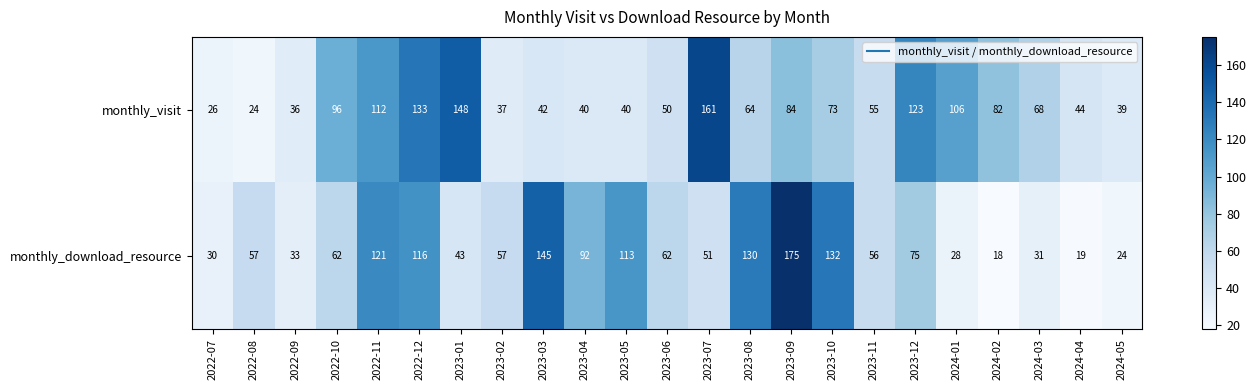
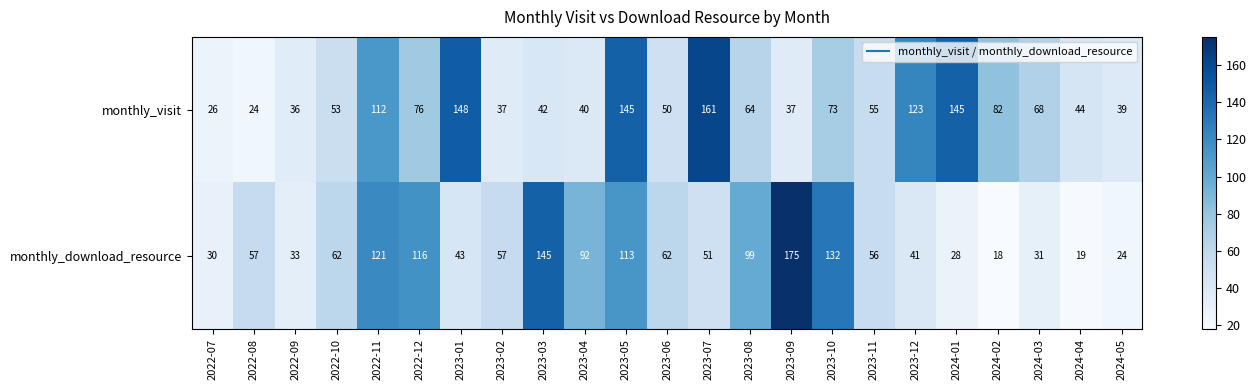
  {
    "monthly_visit": {
      "2022-07": 26,
      "2022-08": 24,
      "2022-09": 36,
-     "2022-10": 96,
+     "2022-10": 53,
      "2022-11": 112,
-     "2022-12": 133,
+     "2022-12": 76,
      "2023-01": 148,
      "2023-02": 37,
      "2023-03": 42,
      "2023-04": 40,
-     "2023-05": 40,
+     "2023-05": 145,
      "2023-06": 50,
      "2023-07": 161,
      "2023-08": 64,
-     "2023-09": 84,
+     "2023-09": 37,
      "2023-10": 73,
      "2023-11": 55,
      "2023-12": 123,
-     "2024-01": 106,
+     "2024-01": 145,
      "2024-02": 82,
      "2024-03": 68,
      "2024-04": 44,
      "2024-05": 39
    },
    "monthly_download_resource": {
      "2022-07": 30,
      "2022-08": 57,
      "2022-09": 33,
      "2022-10": 62,
      "2022-11": 121,
      "2022-12": 116,
      "2023-01": 43,
      "2023-02": 57,
      "2023-03": 145,
      "2023-04": 92,
      "2023-05": 113,
      "2023-06": 62,
      "2023-07": 51,
-     "2023-08": 130,
+     "2023-08": 99,
      "2023-09": 175,
      "2023-10": 132,
      "2023-11": 56,
-     "2023-12": 75,
+     "2023-12": 41,
      "2024-01": 28,
      "2024-02": 18,
      "2024-03": 31,
      "2024-04": 19,
      "2024-05": 24
    }
  }
